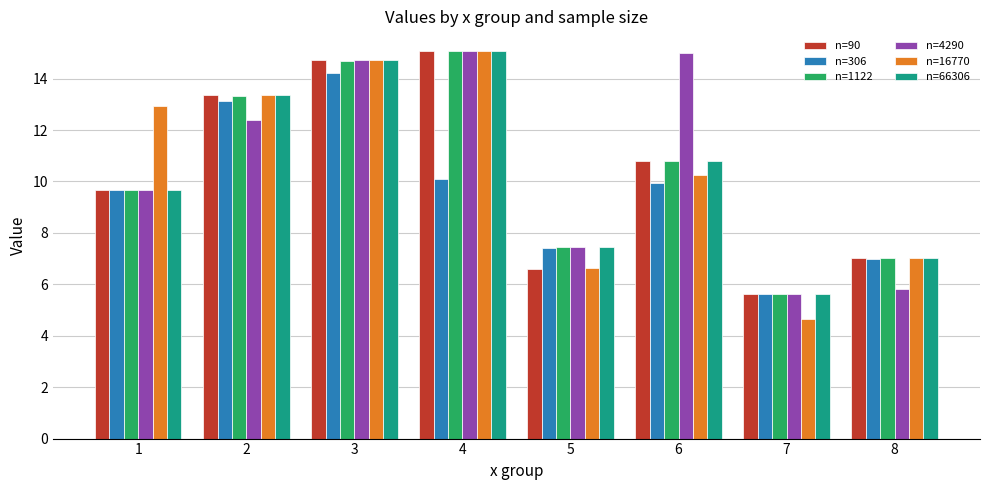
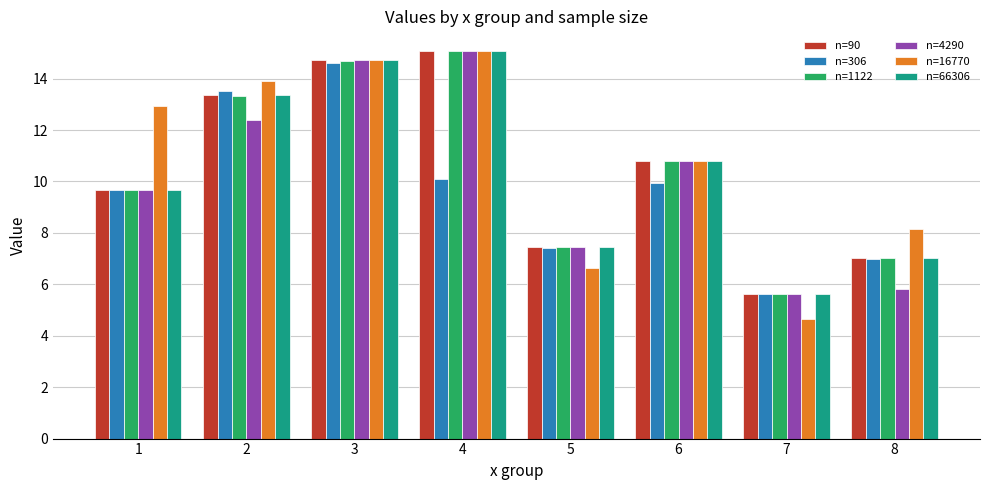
  {
    "n=90": {
      "1": 9.7,
      "2": 13.4,
      "3": 14.7,
      "4": 15.1,
-     "5": 6.6,
+     "5": 7.5,
      "6": 10.8,
      "7": 5.6,
      "8": 7.0
    },
    "n=306": {
      "1": 9.7,
-     "2": 13.1,
-     "3": 14.2,
+     "2": 13.5,
+     "3": 14.6,
      "4": 10.1,
      "5": 7.4,
      "6": 10.0,
      "7": 5.6,
      "8": 7.0
    },
    "n=4290": {
      "1": 9.7,
      "2": 12.4,
      "3": 14.7,
      "4": 15.1,
      "5": 7.5,
-     "6": 15.0,
+     "6": 10.8,
      "7": 5.6,
      "8": 5.8
    },
    "n=16770": {
      "1": 12.9,
-     "2": 13.4,
+     "2": 13.9,
      "3": 14.7,
      "4": 15.1,
      "5": 6.6,
-     "6": 10.3,
+     "6": 10.8,
      "7": 4.6,
-     "8": 7.0
+     "8": 8.2
    }
  }
